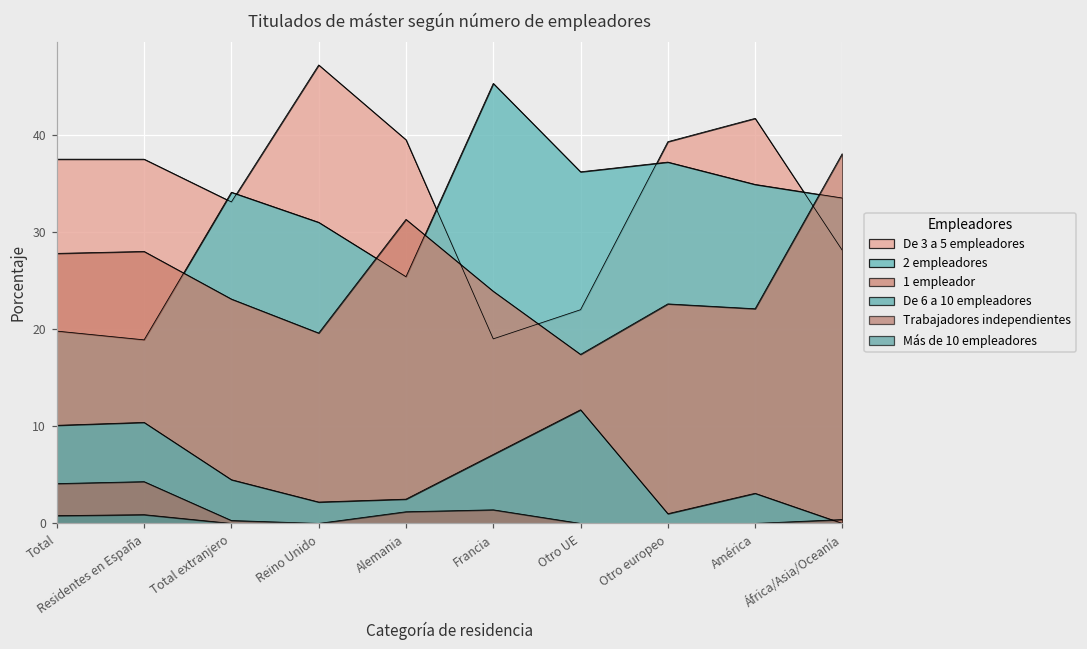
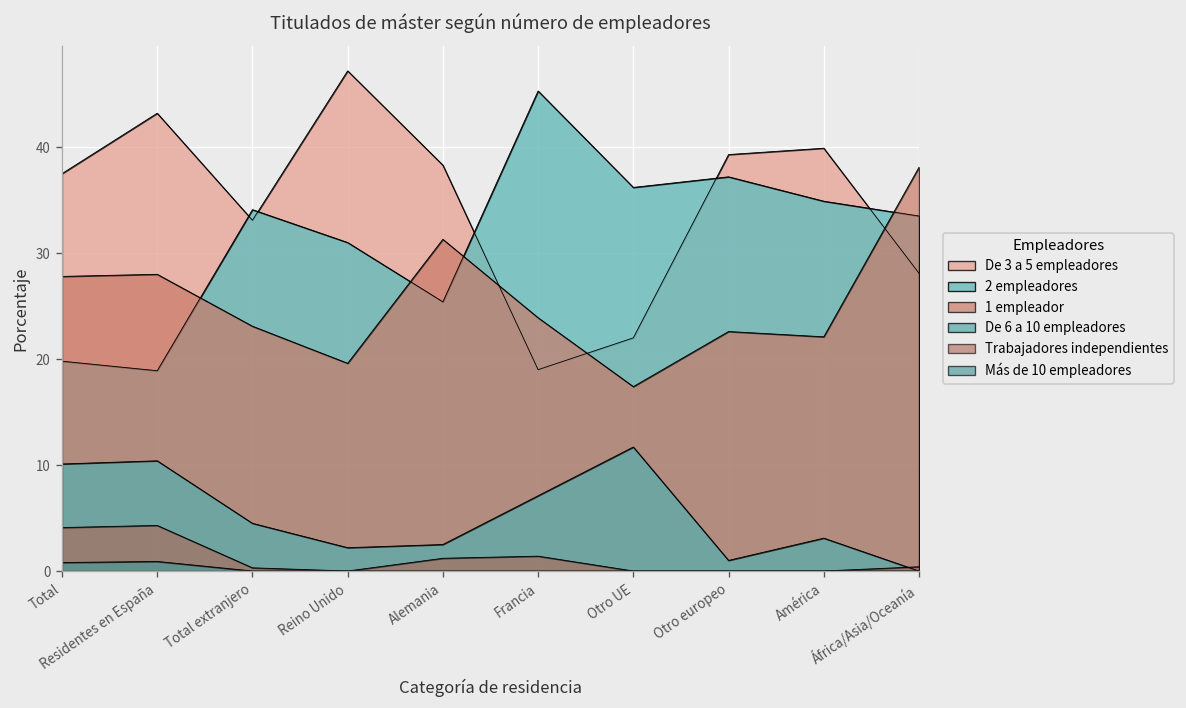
  {
    "De 3 a 5 empleadores": {
      "Total": 38,
-     "Residentes en España": 38,
+     "Residentes en España": 43,
      "Total extranjero": 33,
      "Reino Unido": 47,
-     "Alemania": 40,
+     "Alemania": 38,
      "Francia": 19,
      "Otro UE": 22,
      "Otro europeo": 39,
-     "América": 42,
+     "América": 40,
      "África/Asia/Oceanía": 28
    }
  }
